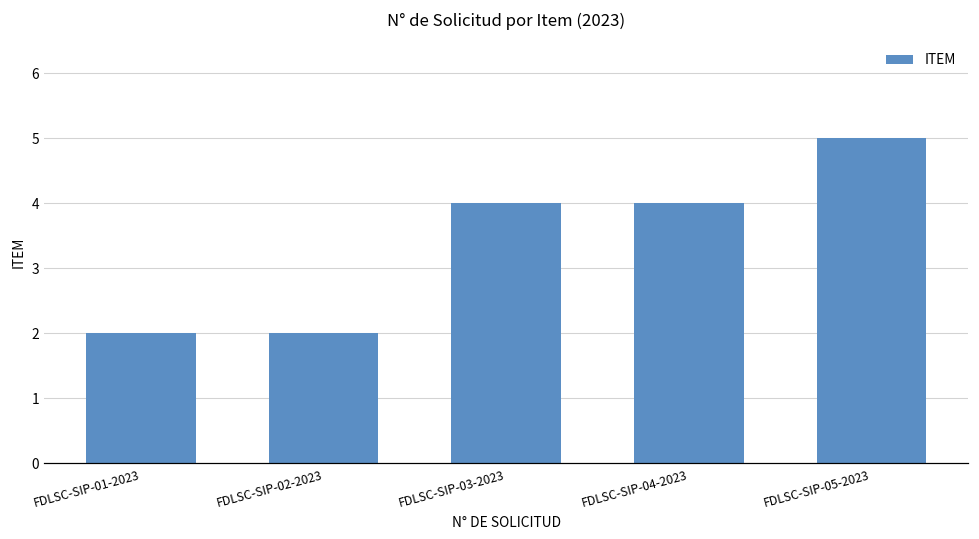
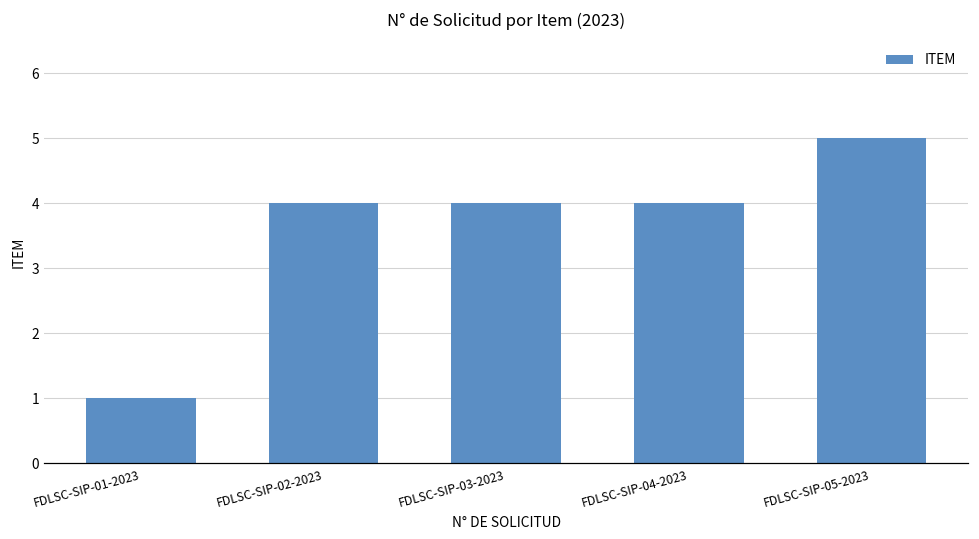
  {
-   "FDLSC-SIP-01-2023": 2,
-   "FDLSC-SIP-02-2023": 2,
+   "FDLSC-SIP-01-2023": 1,
+   "FDLSC-SIP-02-2023": 4,
    "FDLSC-SIP-03-2023": 4,
    "FDLSC-SIP-04-2023": 4,
    "FDLSC-SIP-05-2023": 5
  }
